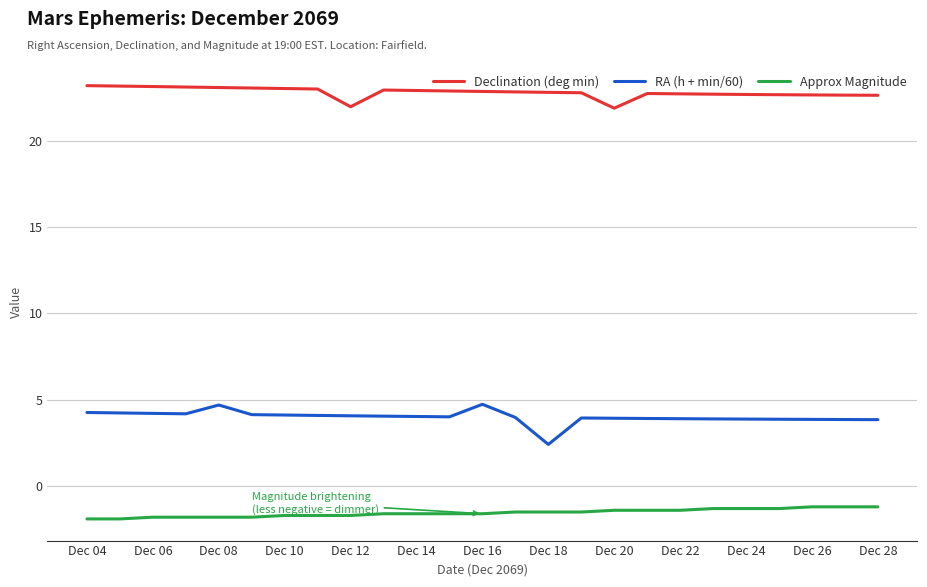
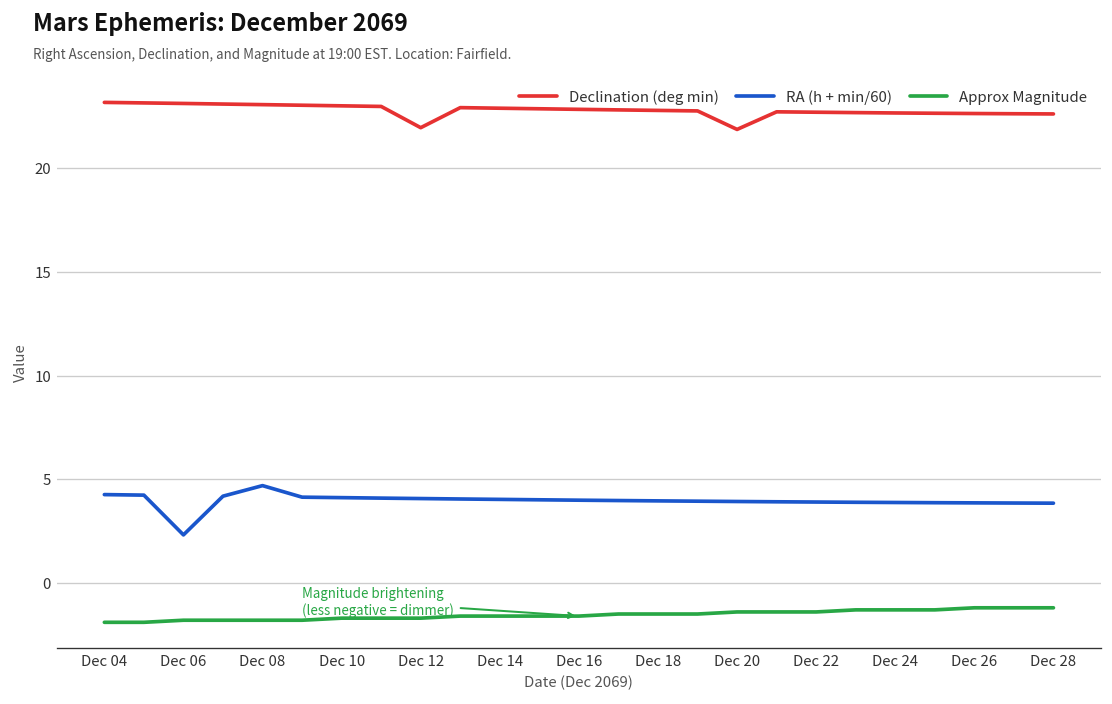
  {
    "Declination (deg min)": {
      "Dec 04": 23.2,
      "Dec 06": 23.1,
      "Dec 08": 23.1,
      "Dec 10": 23.0,
      "Dec 12": 22.0,
      "Dec 14": 22.9,
      "Dec 16": 22.9,
      "Dec 18": 22.8,
      "Dec 20": 21.9,
      "Dec 22": 22.7,
      "Dec 24": 22.7,
      "Dec 26": 22.6,
      "Dec 28": 22.6
    },
    "RA (h + min/60)": {
      "Dec 04": 4.3,
-     "Dec 06": 4.2,
+     "Dec 06": 2.3,
      "Dec 08": 4.7,
      "Dec 10": 4.1,
      "Dec 12": 4.1,
      "Dec 14": 4.0,
-     "Dec 16": 4.7,
-     "Dec 18": 2.4,
+     "Dec 16": 4.0,
+     "Dec 18": 4.0,
      "Dec 20": 3.9,
      "Dec 22": 3.9,
      "Dec 24": 3.9,
      "Dec 26": 3.9,
      "Dec 28": 3.8
    },
    "Approx Magnitude": {
      "Dec 04": -1.9,
      "Dec 06": -1.8,
      "Dec 08": -1.8,
      "Dec 10": -1.7,
      "Dec 12": -1.7,
      "Dec 14": -1.6,
      "Dec 16": -1.6,
      "Dec 18": -1.5,
      "Dec 20": -1.4,
      "Dec 22": -1.4,
      "Dec 24": -1.3,
      "Dec 26": -1.2,
      "Dec 28": -1.2
    }
  }
